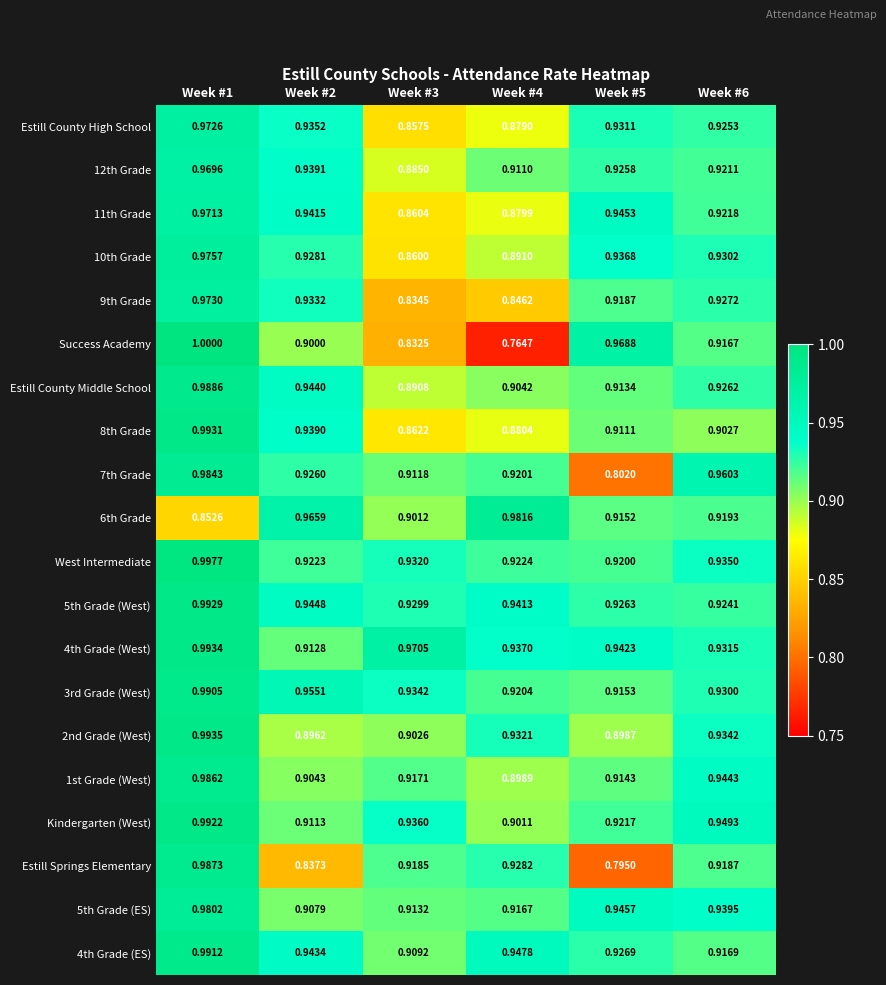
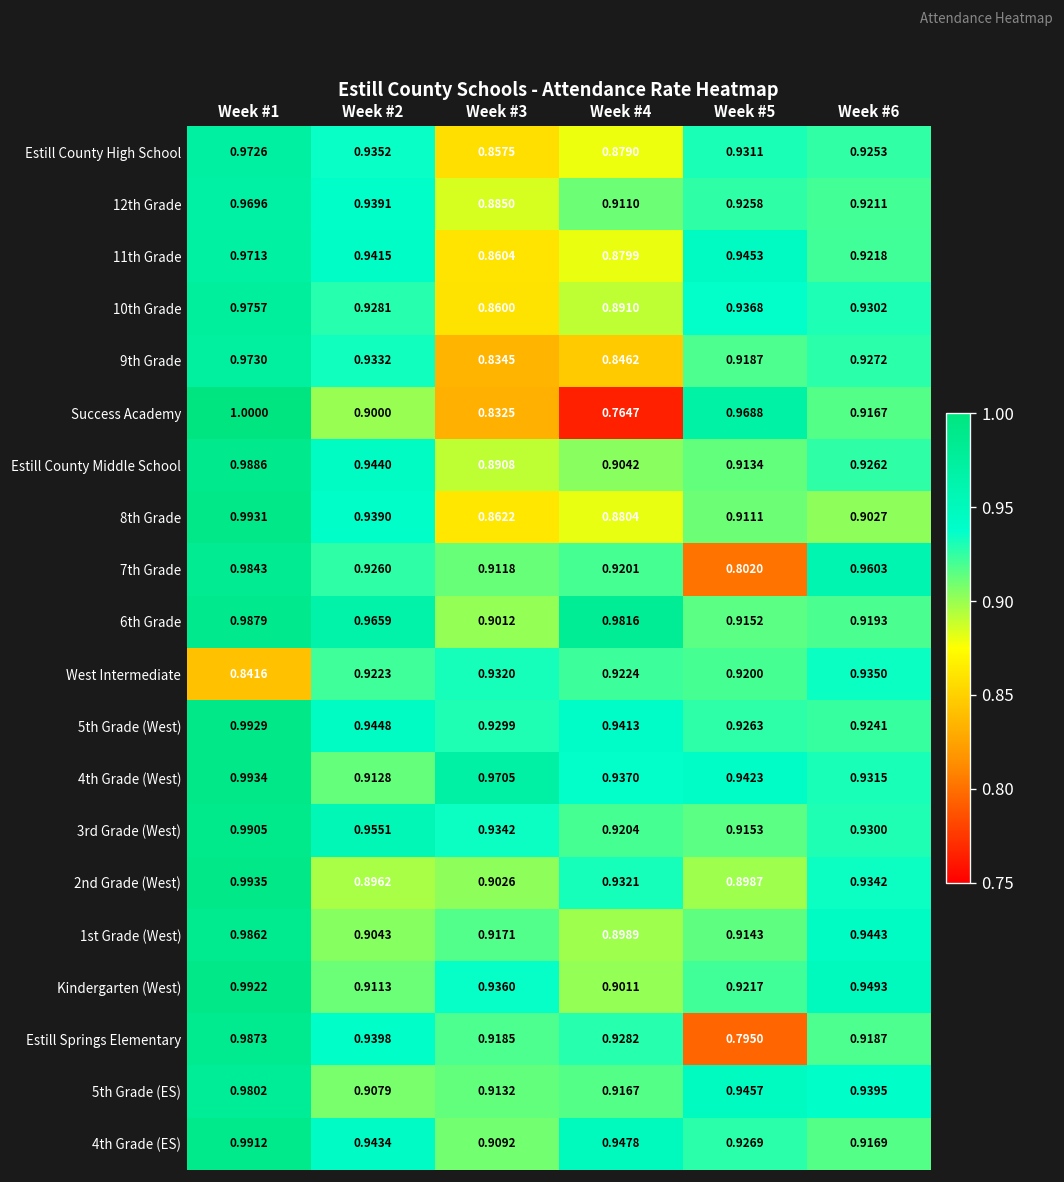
  {
    "Estill County High School": {
      "Week #1": 0.9726,
      "Week #2": 0.9352,
      "Week #3": 0.8575,
      "Week #4": 0.8790,
      "Week #5": 0.9311,
      "Week #6": 0.9253
    },
    "12th Grade": {
      "Week #1": 0.9696,
      "Week #2": 0.9391,
      "Week #3": 0.8850,
      "Week #4": 0.9110,
      "Week #5": 0.9258,
      "Week #6": 0.9211
    },
    "11th Grade": {
      "Week #1": 0.9713,
      "Week #2": 0.9415,
      "Week #3": 0.8604,
      "Week #4": 0.8799,
      "Week #5": 0.9453,
      "Week #6": 0.9218
    },
    "10th Grade": {
      "Week #1": 0.9757,
      "Week #2": 0.9281,
      "Week #3": 0.8600,
      "Week #4": 0.8910,
      "Week #5": 0.9368,
      "Week #6": 0.9302
    },
    "9th Grade": {
      "Week #1": 0.9730,
      "Week #2": 0.9332,
      "Week #3": 0.8345,
      "Week #4": 0.8462,
      "Week #5": 0.9187,
      "Week #6": 0.9272
    },
    "Success Academy": {
      "Week #1": 1.0000,
      "Week #2": 0.9000,
      "Week #3": 0.8325,
      "Week #4": 0.7647,
      "Week #5": 0.9688,
      "Week #6": 0.9167
    },
    "Estill County Middle School": {
      "Week #1": 0.9886,
      "Week #2": 0.9440,
      "Week #3": 0.8908,
      "Week #4": 0.9042,
      "Week #5": 0.9134,
      "Week #6": 0.9262
    },
    "8th Grade": {
      "Week #1": 0.9931,
      "Week #2": 0.9390,
      "Week #3": 0.8622,
      "Week #4": 0.8804,
      "Week #5": 0.9111,
      "Week #6": 0.9027
    },
    "7th Grade": {
      "Week #1": 0.9843,
      "Week #2": 0.9260,
      "Week #3": 0.9118,
      "Week #4": 0.9201,
      "Week #5": 0.8020,
      "Week #6": 0.9603
    },
    "6th Grade": {
-     "Week #1": 0.8526,
+     "Week #1": 0.9879,
      "Week #2": 0.9659,
      "Week #3": 0.9012,
      "Week #4": 0.9816,
      "Week #5": 0.9152,
      "Week #6": 0.9193
    },
    "West Intermediate": {
-     "Week #1": 0.9977,
+     "Week #1": 0.8416,
      "Week #2": 0.9223,
      "Week #3": 0.9320,
      "Week #4": 0.9224,
      "Week #5": 0.9200,
      "Week #6": 0.9350
    },
    "5th Grade (West)": {
      "Week #1": 0.9929,
      "Week #2": 0.9448,
      "Week #3": 0.9299,
      "Week #4": 0.9413,
      "Week #5": 0.9263,
      "Week #6": 0.9241
    },
    "4th Grade (West)": {
      "Week #1": 0.9934,
      "Week #2": 0.9128,
      "Week #3": 0.9705,
      "Week #4": 0.9370,
      "Week #5": 0.9423,
      "Week #6": 0.9315
    },
    "3rd Grade (West)": {
      "Week #1": 0.9905,
      "Week #2": 0.9551,
      "Week #3": 0.9342,
      "Week #4": 0.9204,
      "Week #5": 0.9153,
      "Week #6": 0.9300
    },
    "2nd Grade (West)": {
      "Week #1": 0.9935,
      "Week #2": 0.8962,
      "Week #3": 0.9026,
      "Week #4": 0.9321,
      "Week #5": 0.8987,
      "Week #6": 0.9342
    },
    "1st Grade (West)": {
      "Week #1": 0.9862,
      "Week #2": 0.9043,
      "Week #3": 0.9171,
      "Week #4": 0.8989,
      "Week #5": 0.9143,
      "Week #6": 0.9443
    },
    "Kindergarten (West)": {
      "Week #1": 0.9922,
      "Week #2": 0.9113,
      "Week #3": 0.9360,
      "Week #4": 0.9011,
      "Week #5": 0.9217,
      "Week #6": 0.9493
    },
    "Estill Springs Elementary": {
      "Week #1": 0.9873,
-     "Week #2": 0.8373,
+     "Week #2": 0.9398,
      "Week #3": 0.9185,
      "Week #4": 0.9282,
      "Week #5": 0.7950,
      "Week #6": 0.9187
    },
    "5th Grade (ES)": {
      "Week #1": 0.9802,
      "Week #2": 0.9079,
      "Week #3": 0.9132,
      "Week #4": 0.9167,
      "Week #5": 0.9457,
      "Week #6": 0.9395
    },
    "4th Grade (ES)": {
      "Week #1": 0.9912,
      "Week #2": 0.9434,
      "Week #3": 0.9092,
      "Week #4": 0.9478,
      "Week #5": 0.9269,
      "Week #6": 0.9169
    }
  }
